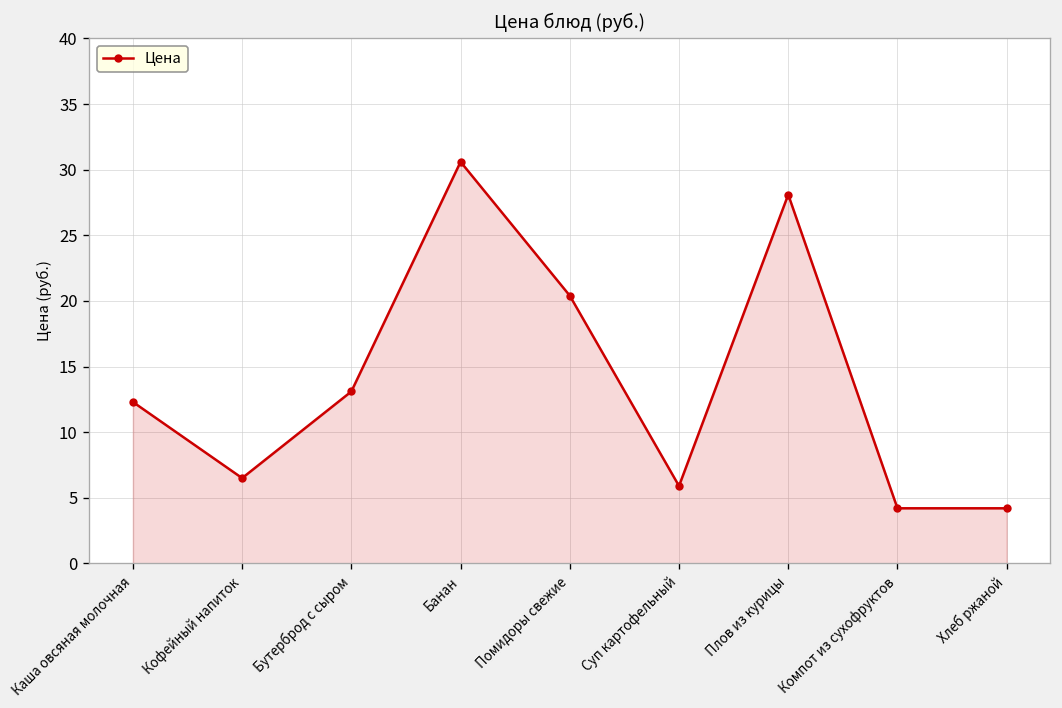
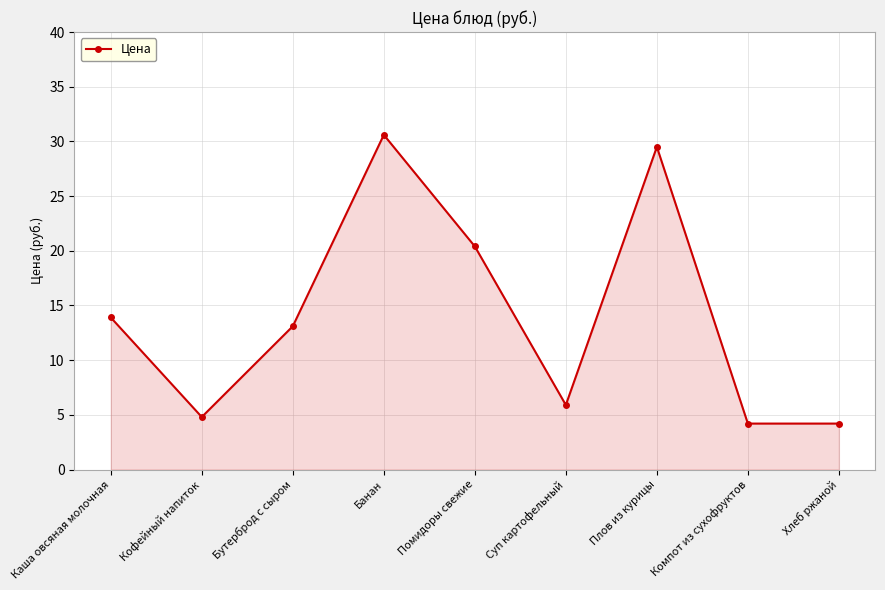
  {
-   "Каша овсяная молочная": 12.3,
-   "Кофейный напиток": 6.5,
+   "Каша овсяная молочная": 13.9,
+   "Кофейный напиток": 4.8,
    "Бутерброд с сыром": 13.1,
    "Банан": 30.6,
    "Помидоры свежие": 20.4,
    "Суп картофельный": 5.9,
-   "Плов из курицы": 28.1,
+   "Плов из курицы": 29.5,
    "Компот из сухофруктов": 4.2,
    "Хлеб ржаной": 4.2
  }
